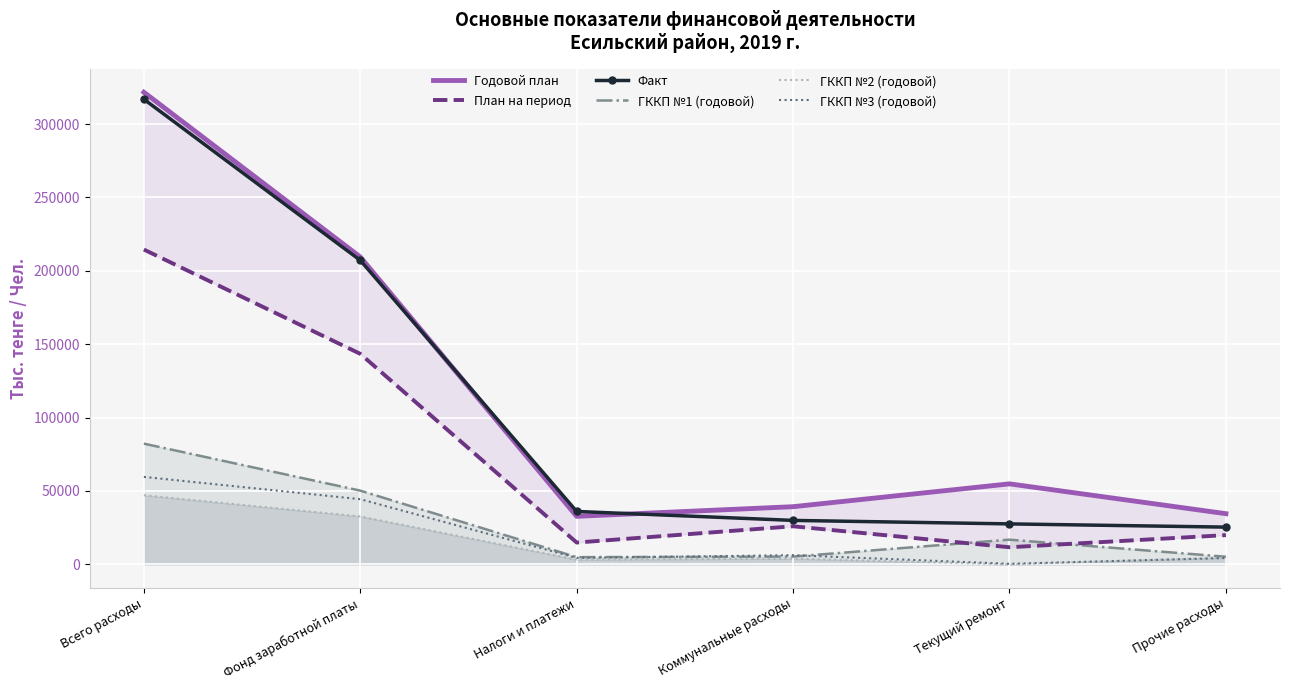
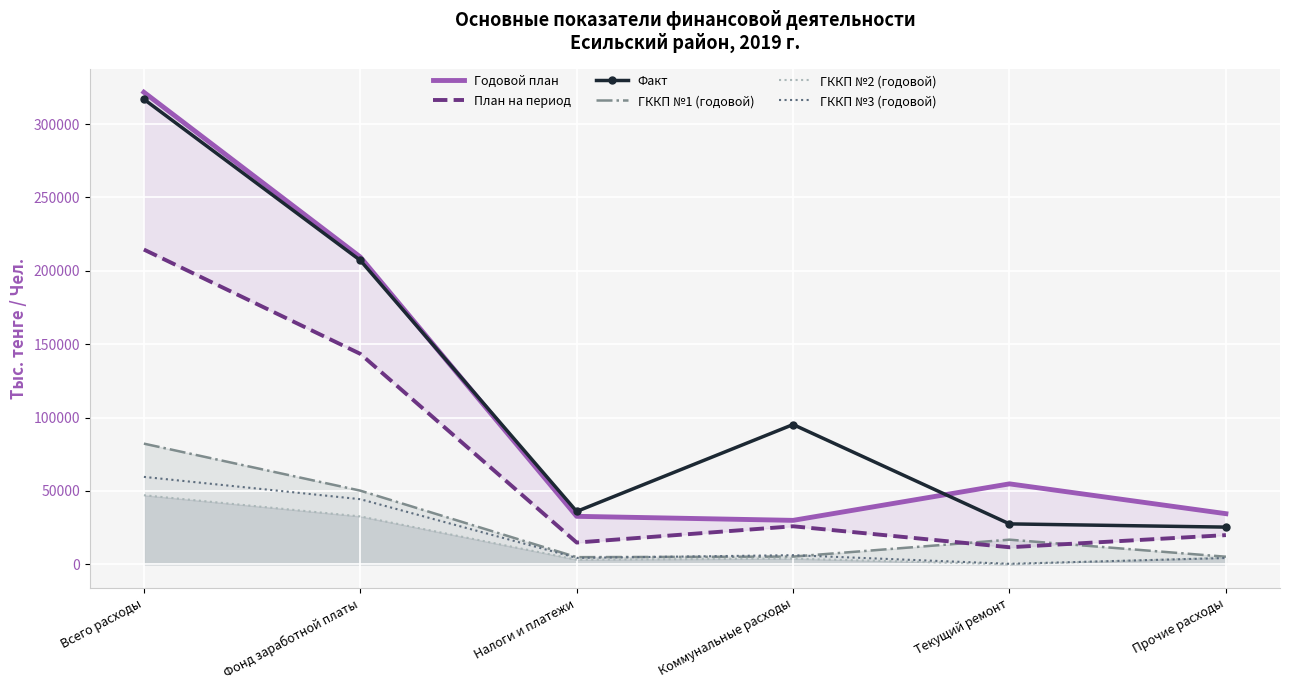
  {
    "Годовой план": {
      "Всего расходы": 322000,
      "Фонд заработной платы": 209000,
      "Налоги и платежи": 33000,
-     "Коммунальные расходы": 39000,
+     "Коммунальные расходы": 30000,
      "Текущий ремонт": 55000,
      "Прочие расходы": 34000
    },
    "Факт": {
      "Всего расходы": 317000,
      "Фонд заработной платы": 207000,
      "Налоги и платежи": 36000,
-     "Коммунальные расходы": 30000,
+     "Коммунальные расходы": 95000,
      "Текущий ремонт": 28000,
      "Прочие расходы": 25000
    },
    "ГККП №2 (годовой)": {
      "Всего расходы": 47000,
      "Фонд заработной платы": 33000
    }
  }
